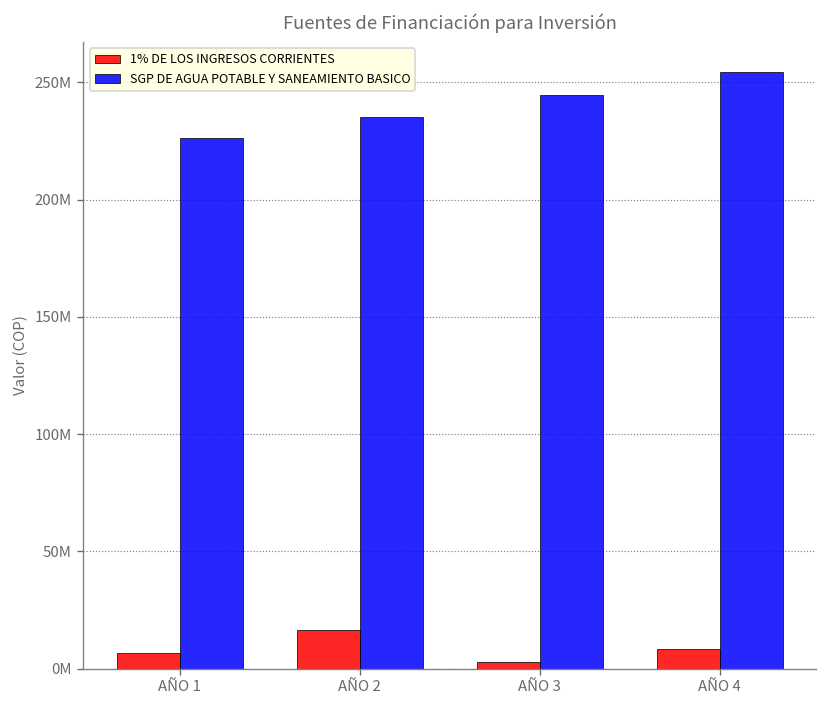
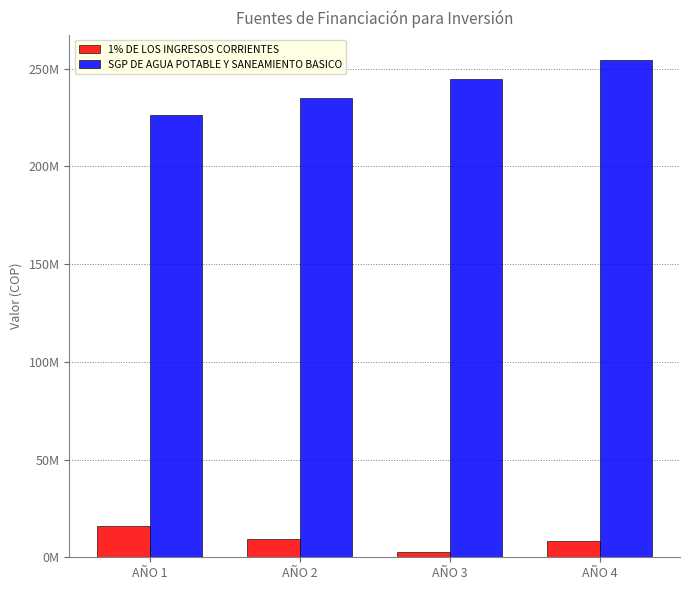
  {
    "1% DE LOS INGRESOS CORRIENTES": {
-     "AÑO 1": 7000000,
-     "AÑO 2": 17000000,
+     "AÑO 1": 16000000,
+     "AÑO 2": 9000000,
      "AÑO 3": 3000000,
      "AÑO 4": 9000000
    },
    "SGP DE AGUA POTABLE Y SANEAMIENTO BASICO": {
      "AÑO 1": 226000000,
      "AÑO 2": 235000000,
      "AÑO 3": 245000000,
      "AÑO 4": 254000000
    }
  }
